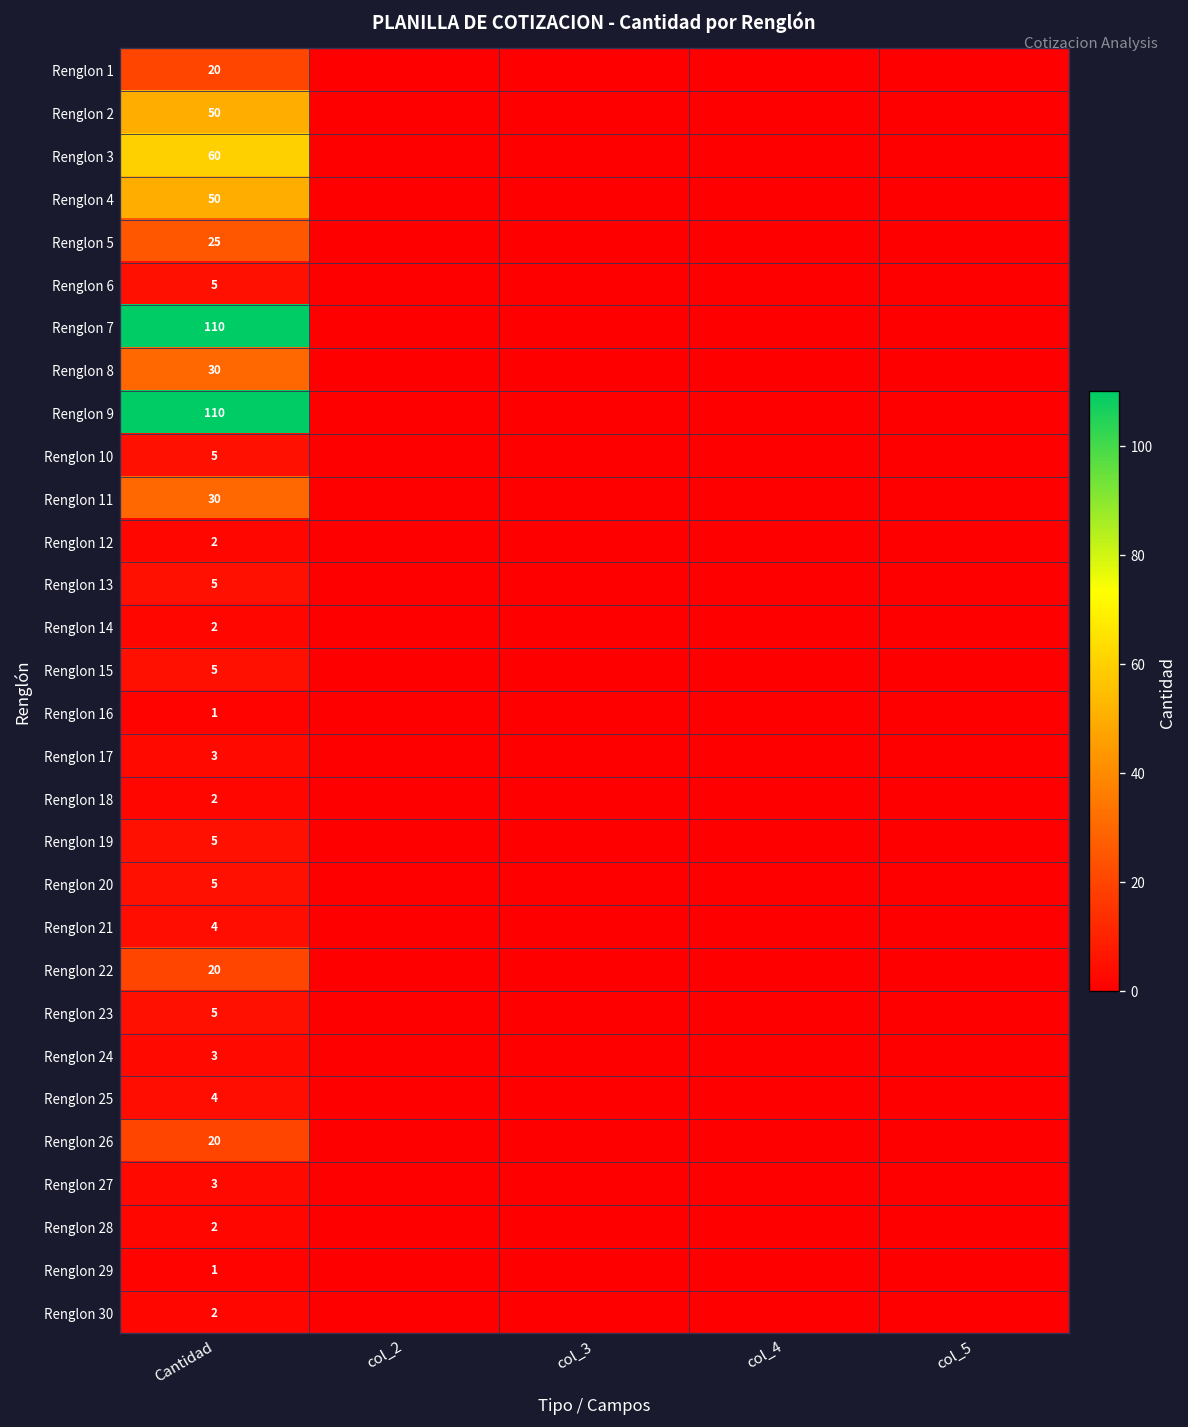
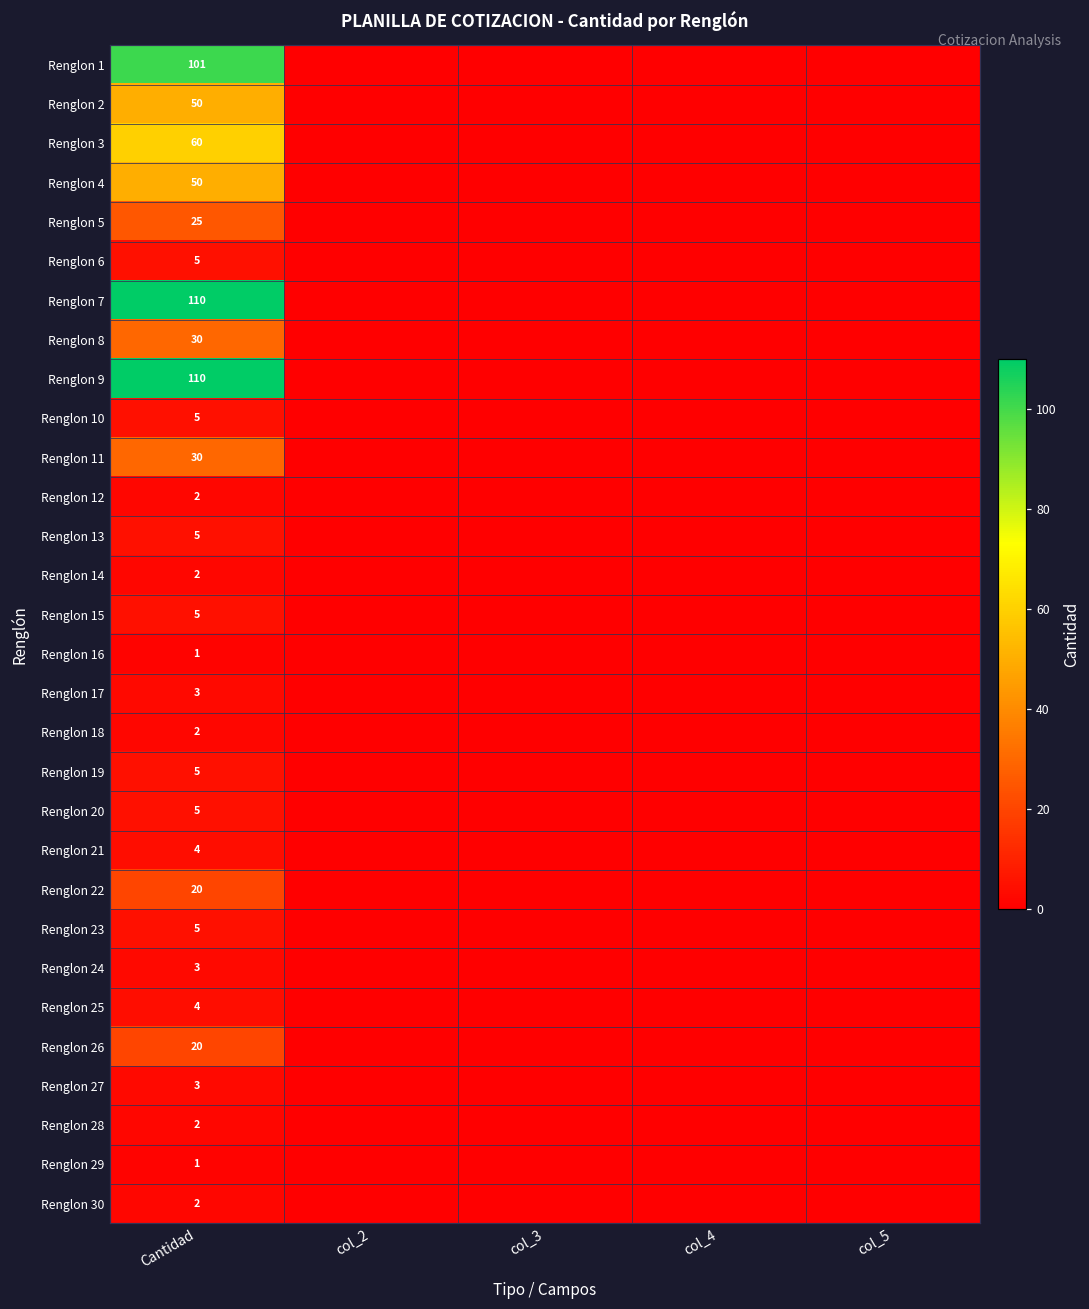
  {
    "Renglon 1": {
-     "Cantidad": 20
+     "Cantidad": 101
    },
    "Renglon 2": {
      "Cantidad": 50
    },
    "Renglon 3": {
      "Cantidad": 60
    },
    "Renglon 4": {
      "Cantidad": 50
    },
    "Renglon 5": {
      "Cantidad": 25
    },
    "Renglon 6": {
      "Cantidad": 5
    },
    "Renglon 7": {
      "Cantidad": 110
    },
    "Renglon 8": {
      "Cantidad": 30
    },
    "Renglon 9": {
      "Cantidad": 110
    },
    "Renglon 10": {
      "Cantidad": 5
    },
    "Renglon 11": {
      "Cantidad": 30
    },
    "Renglon 12": {
      "Cantidad": 2
    },
    "Renglon 13": {
      "Cantidad": 5
    },
    "Renglon 14": {
      "Cantidad": 2
    },
    "Renglon 15": {
      "Cantidad": 5
    },
    "Renglon 16": {
      "Cantidad": 1
    },
    "Renglon 17": {
      "Cantidad": 3
    },
    "Renglon 18": {
      "Cantidad": 2
    },
    "Renglon 19": {
      "Cantidad": 5
    },
    "Renglon 20": {
      "Cantidad": 5
    },
    "Renglon 21": {
      "Cantidad": 4
    },
    "Renglon 22": {
      "Cantidad": 20
    },
    "Renglon 23": {
      "Cantidad": 5
    },
    "Renglon 24": {
      "Cantidad": 3
    },
    "Renglon 25": {
      "Cantidad": 4
    },
    "Renglon 26": {
      "Cantidad": 20
    },
    "Renglon 27": {
      "Cantidad": 3
    },
    "Renglon 28": {
      "Cantidad": 2
    },
    "Renglon 29": {
      "Cantidad": 1
    },
    "Renglon 30": {
      "Cantidad": 2
    }
  }
